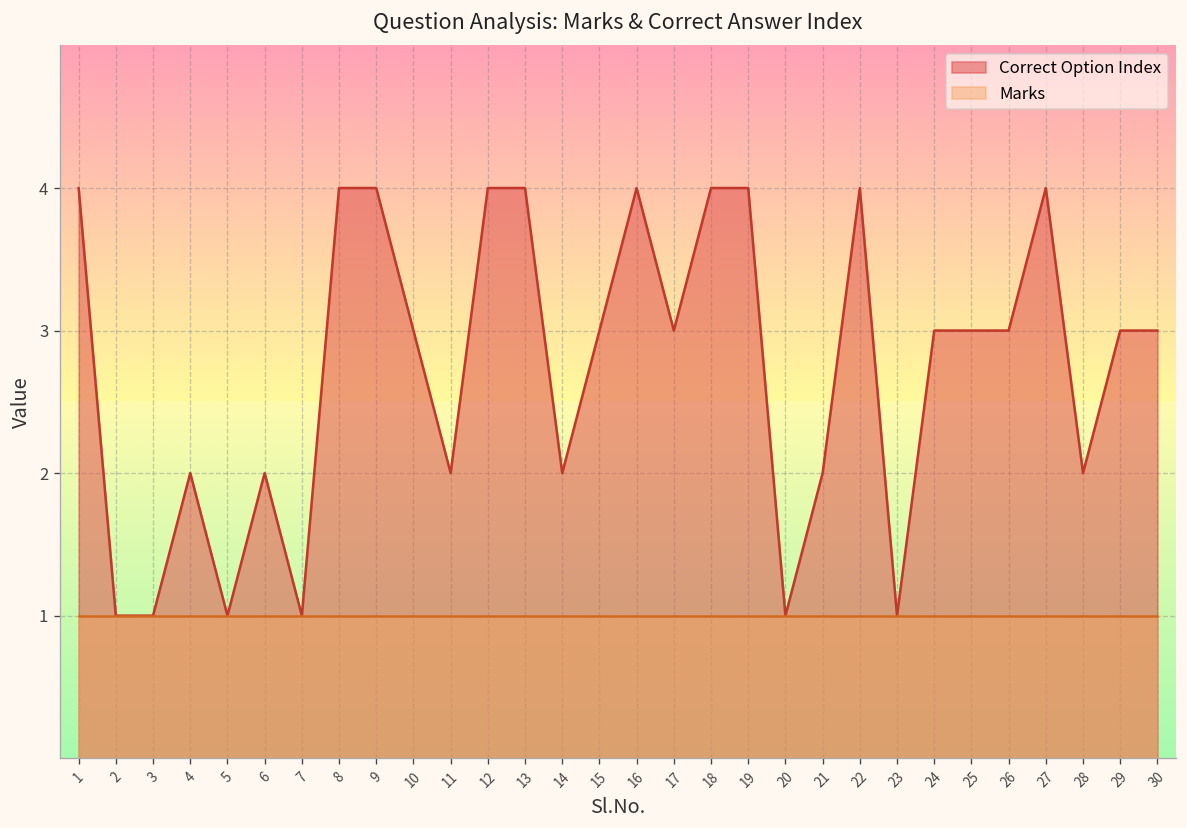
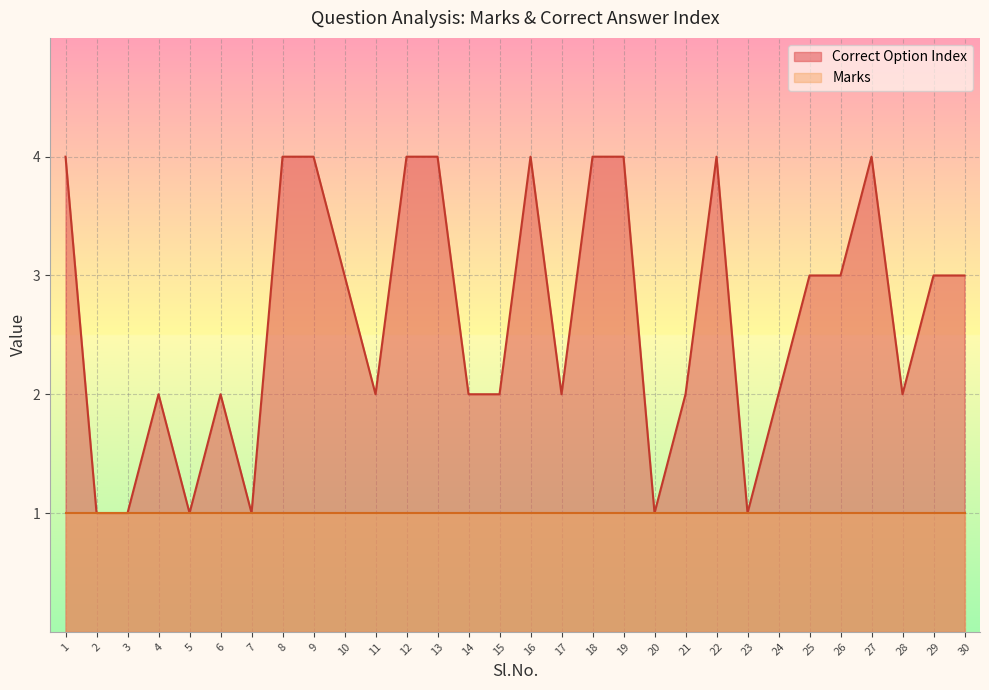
  {
    "Correct Option Index": {
      "1": 4,
      "4": 2,
      "6": 2,
      "8": 4,
      "9": 4,
      "10": 3,
      "11": 2,
      "12": 4,
      "13": 4,
      "14": 2,
-     "15": 3,
+     "15": 2,
      "16": 4,
-     "17": 3,
+     "17": 2,
      "18": 4,
      "19": 4,
      "21": 2,
      "22": 4,
-     "24": 3,
+     "24": 2,
      "25": 3,
      "26": 3,
      "27": 4,
      "28": 2,
      "29": 3,
      "30": 3
    },
    "Marks": {
      "1": 1,
      "4": 1,
      "6": 1,
      "8": 1,
      "9": 1,
      "10": 1,
      "11": 1,
      "12": 1,
      "13": 1,
      "14": 1,
      "15": 1,
      "16": 1,
      "17": 1,
      "18": 1,
      "19": 1,
      "21": 1,
      "22": 1,
      "24": 1,
      "25": 1,
      "26": 1,
      "27": 1,
      "28": 1,
      "29": 1,
      "30": 1
    }
  }
